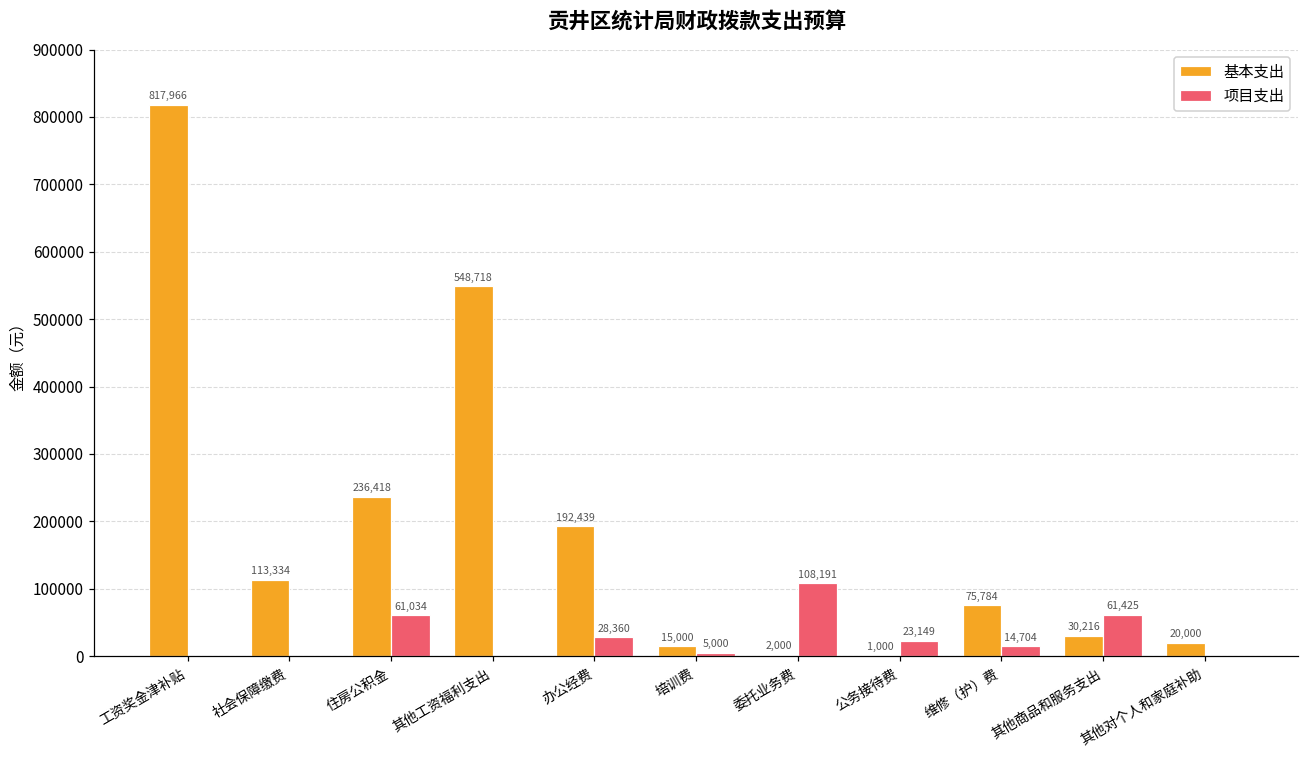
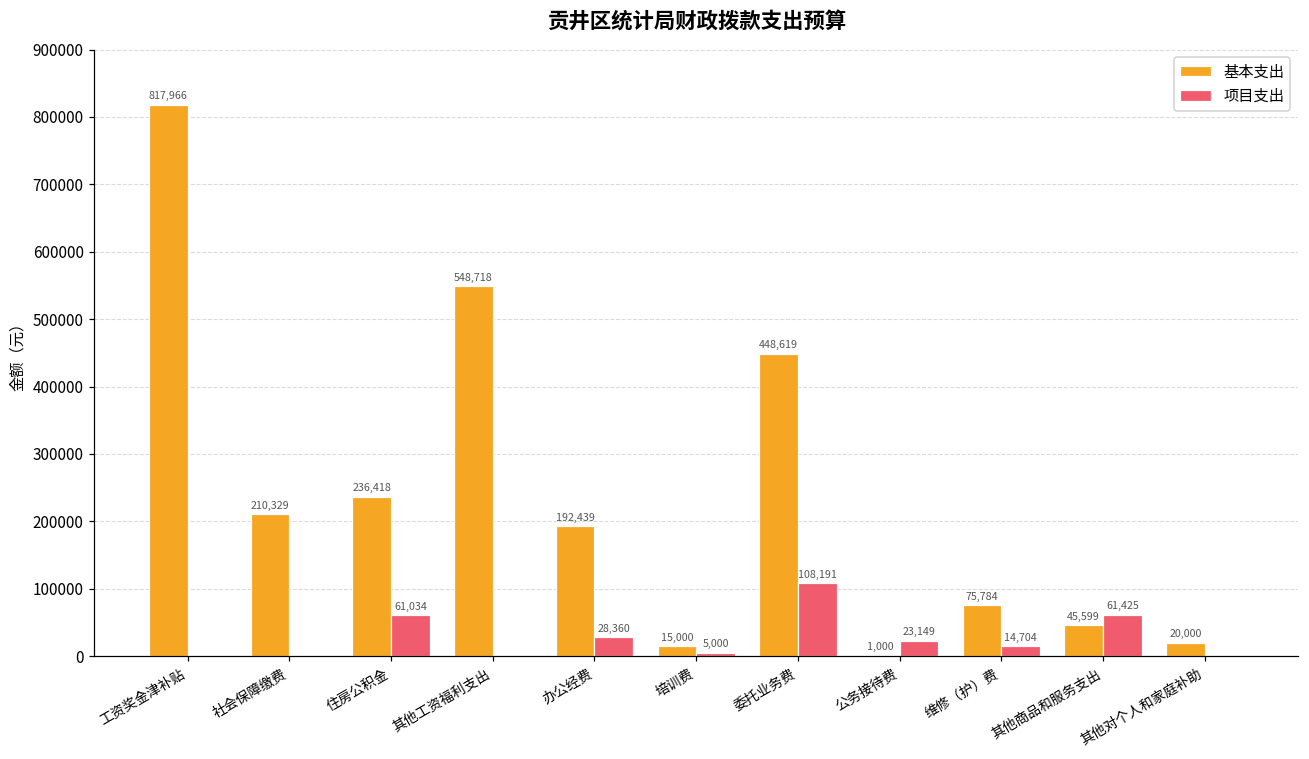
  {
    "基本支出": {
      "工资奖金津补贴": "817,966",
-     "社会保障缴费": "113,334",
+     "社会保障缴费": "210,329",
      "住房公积金": "236,418",
      "其他工资福利支出": "548,718",
      "办公经费": "192,439",
      "培训费": "15,000",
-     "委托业务费": "2,000",
+     "委托业务费": "448,619",
      "公务接待费": "1,000",
      "维修（护）费": "75,784",
-     "其他商品和服务支出": "30,216",
+     "其他商品和服务支出": "45,599",
      "其他对个人和家庭补助": "20,000"
    },
    "项目支出": {
      "住房公积金": "61,034",
      "办公经费": "28,360",
      "培训费": "5,000",
      "委托业务费": "108,191",
      "公务接待费": "23,149",
      "维修（护）费": "14,704",
      "其他商品和服务支出": "61,425"
    }
  }
